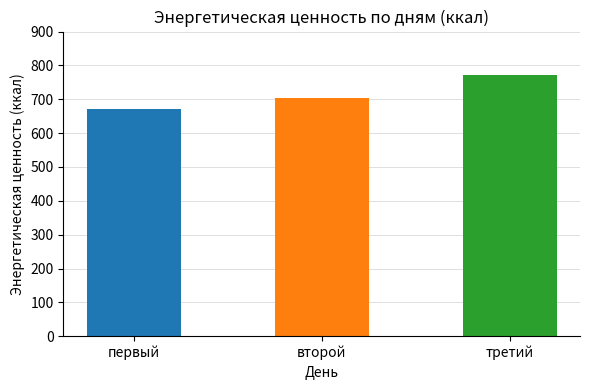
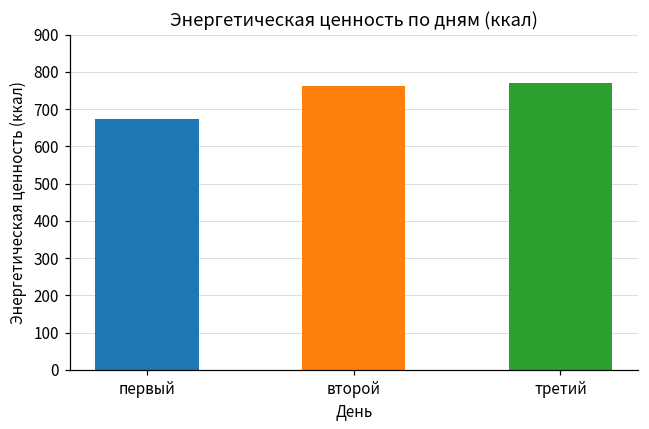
  {
    "первый": 670,
-   "второй": 710,
+   "второй": 760,
    "третий": 770
  }
